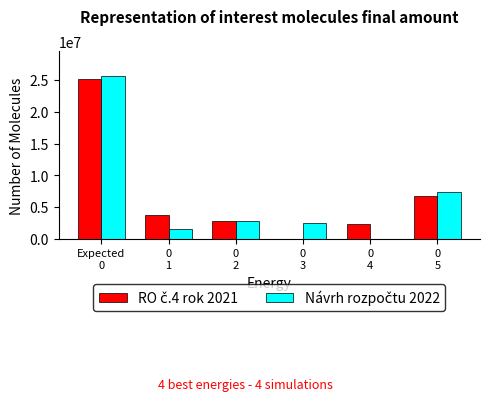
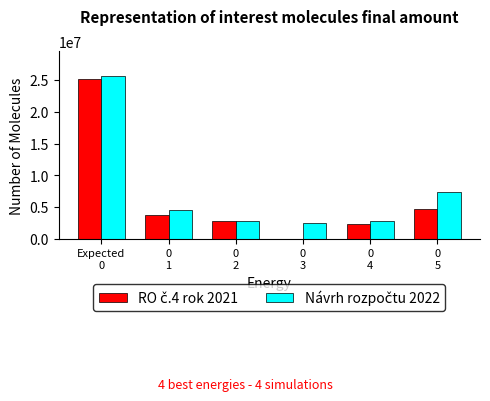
  {
    "RO č.4 rok 2021": {
      "Expected 0": 25000000,
      "0 1": 4000000,
      "0 2": 3000000,
      "0 3": 0,
      "0 4": 2000000,
-     "0 5": 7000000
+     "0 5": 5000000
    },
    "Návrh rozpočtu 2022": {
      "Expected 0": 26000000,
-     "0 1": 2000000,
+     "0 1": 5000000,
      "0 2": 3000000,
      "0 3": 2000000,
-     "0 4": 0,
+     "0 4": 3000000,
      "0 5": 7000000
    }
  }
